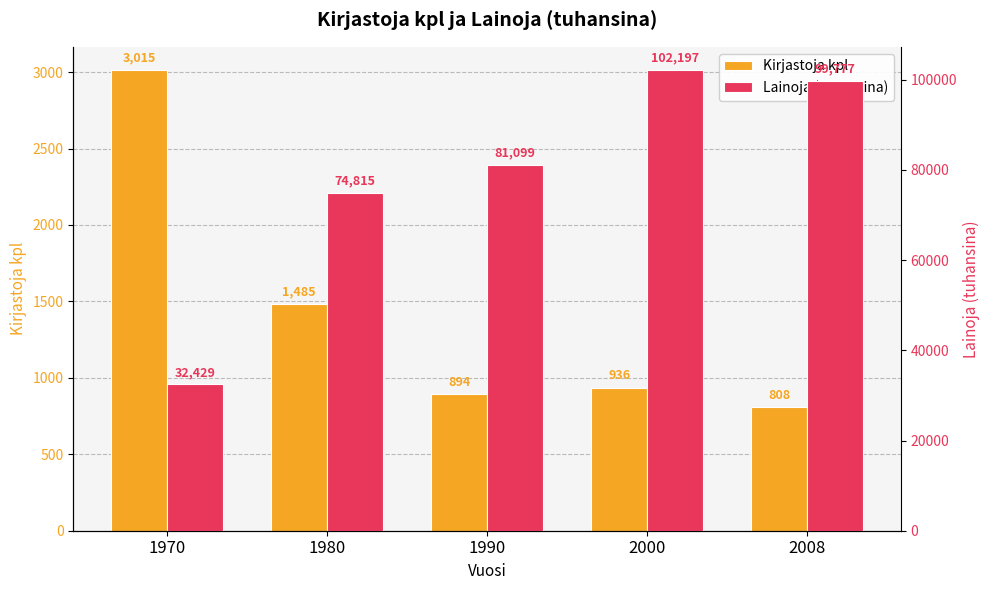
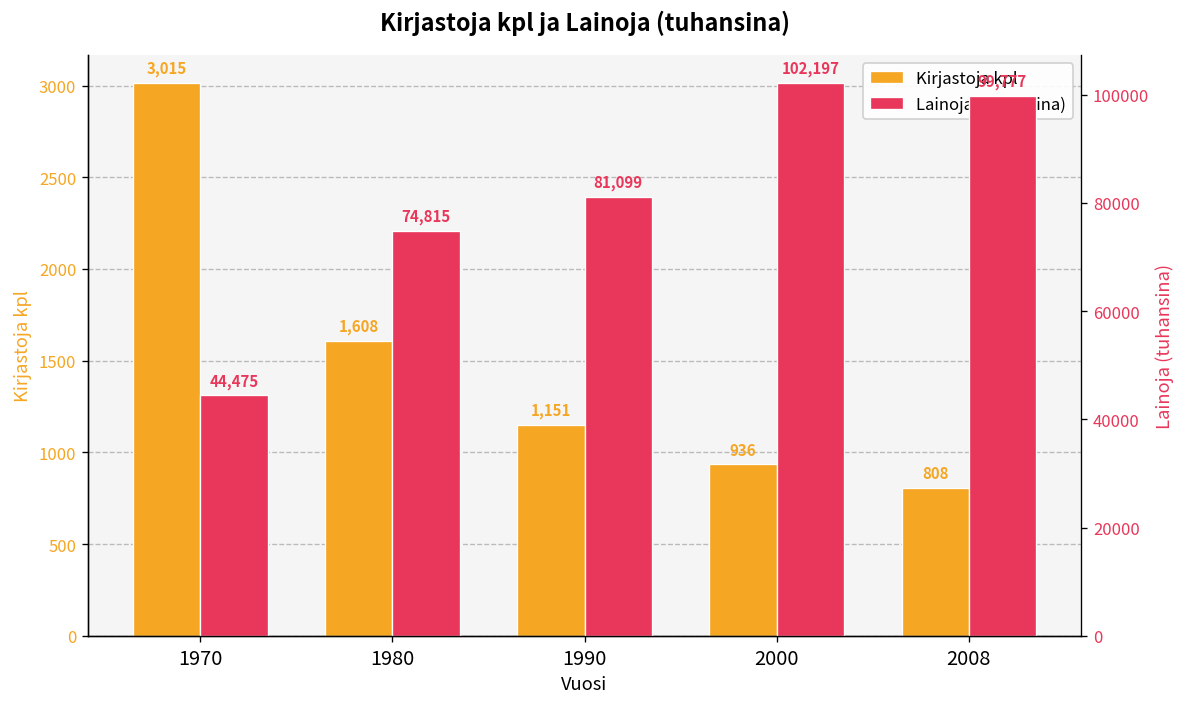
  {
    "Kirjastoja kpl": {
      "1970": "3,015",
-     "1980": "1,485",
-     "1990": "894",
+     "1980": "1,608",
+     "1990": "1,151",
      "2000": "936",
      "2008": "808"
    },
    "Lainoja (tuhansina)": {
-     "1970": "32,429",
+     "1970": "44,475",
      "1980": "74,815",
      "1990": "81,099",
      "2000": "102,197"
    }
  }
